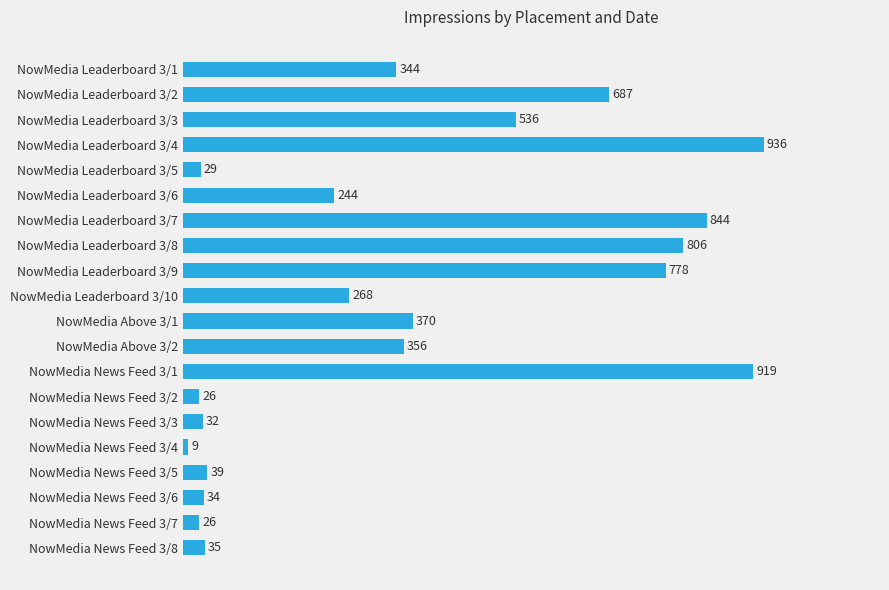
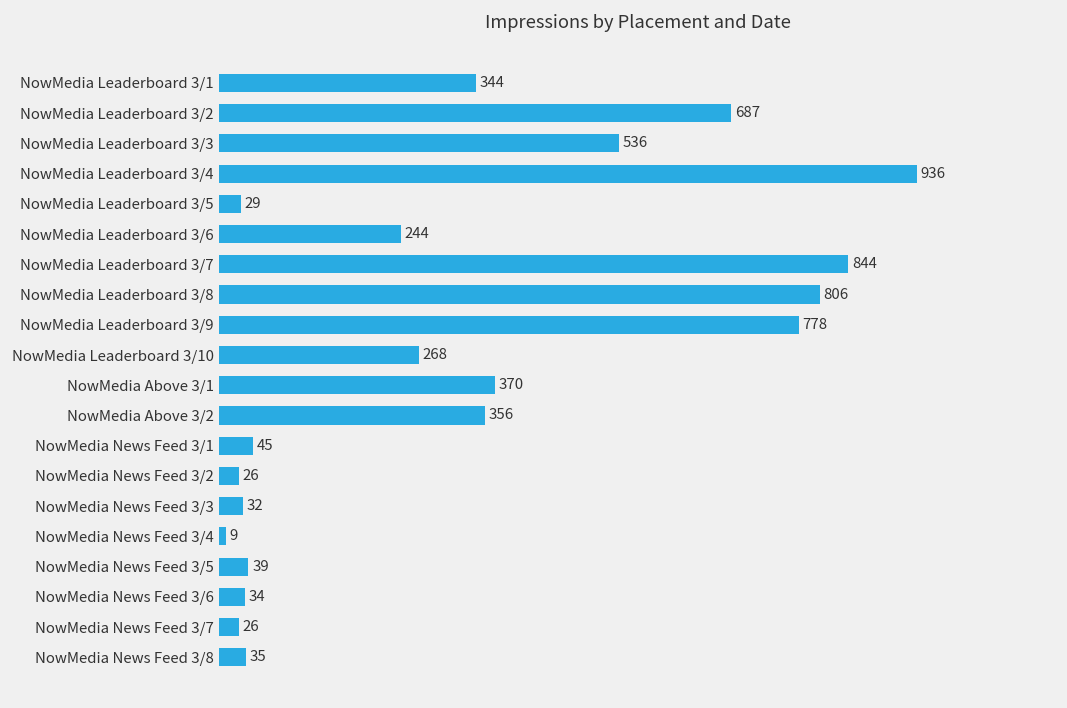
  {
    "NowMedia Leaderboard 3/1": 344,
    "NowMedia Leaderboard 3/2": 687,
    "NowMedia Leaderboard 3/3": 536,
    "NowMedia Leaderboard 3/4": 936,
    "NowMedia Leaderboard 3/5": 29,
    "NowMedia Leaderboard 3/6": 244,
    "NowMedia Leaderboard 3/7": 844,
    "NowMedia Leaderboard 3/8": 806,
    "NowMedia Leaderboard 3/9": 778,
    "NowMedia Leaderboard 3/10": 268,
    "NowMedia Above 3/1": 370,
    "NowMedia Above 3/2": 356,
-   "NowMedia News Feed 3/1": 919,
+   "NowMedia News Feed 3/1": 45,
    "NowMedia News Feed 3/2": 26,
    "NowMedia News Feed 3/3": 32,
    "NowMedia News Feed 3/4": 9,
    "NowMedia News Feed 3/5": 39,
    "NowMedia News Feed 3/6": 34,
    "NowMedia News Feed 3/7": 26,
    "NowMedia News Feed 3/8": 35
  }
